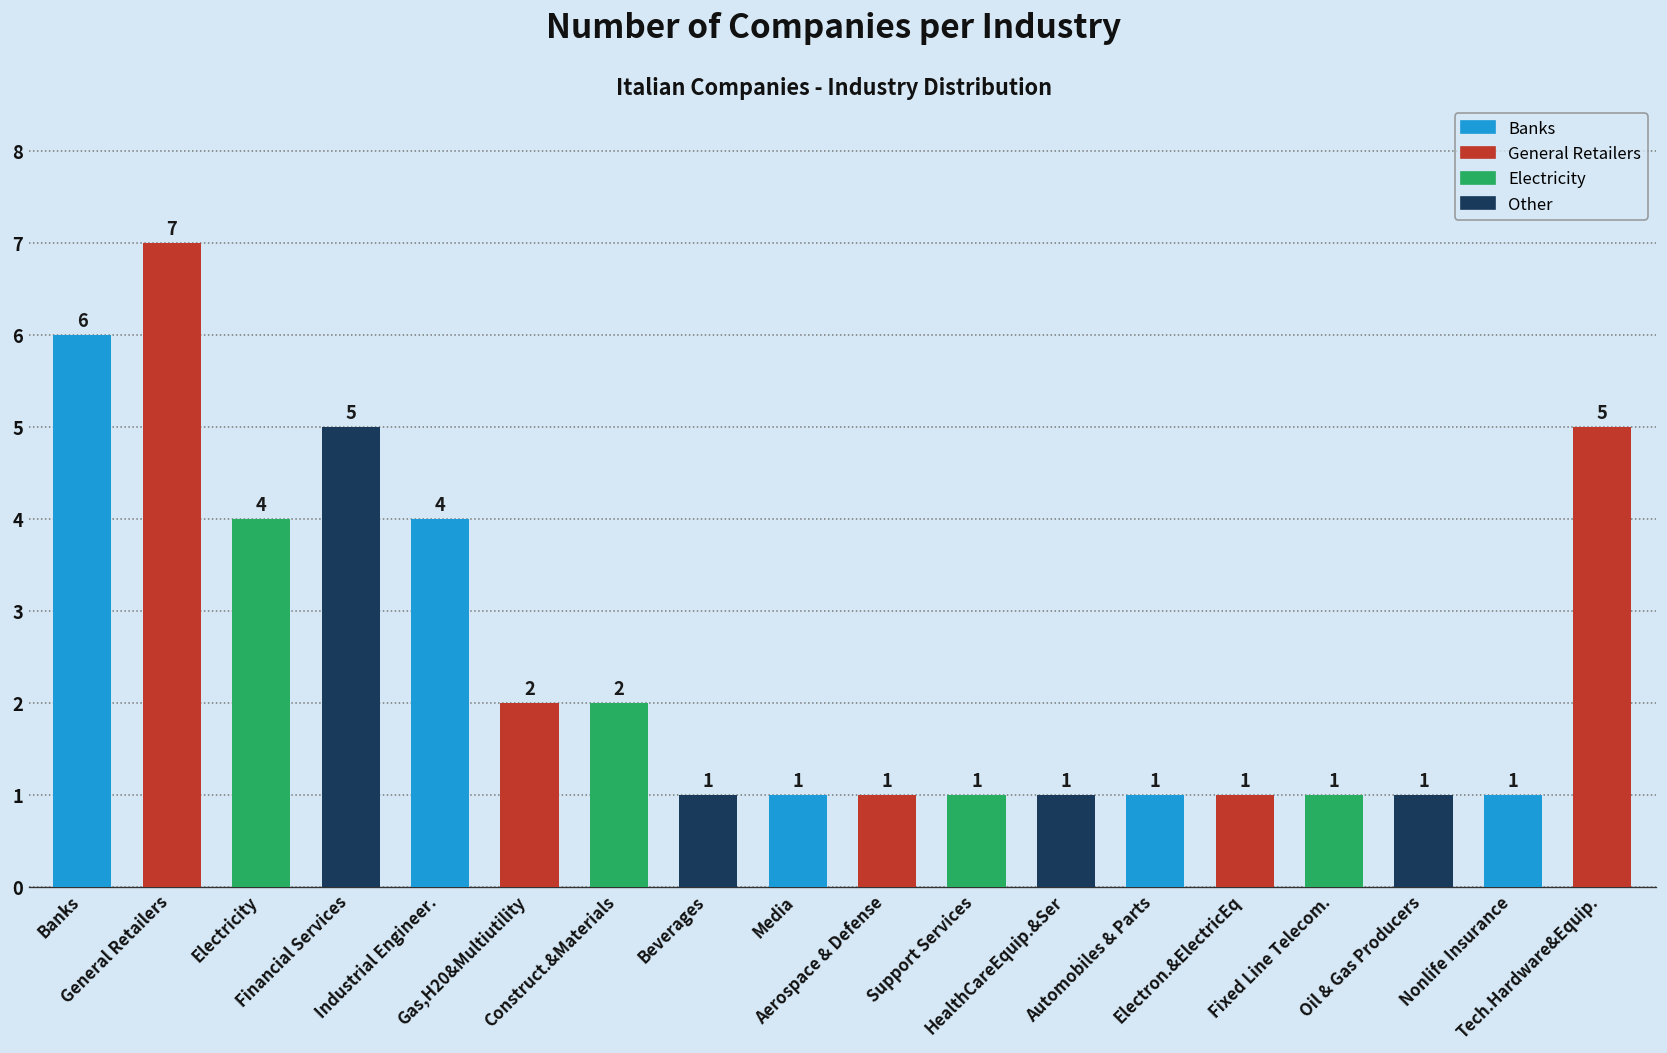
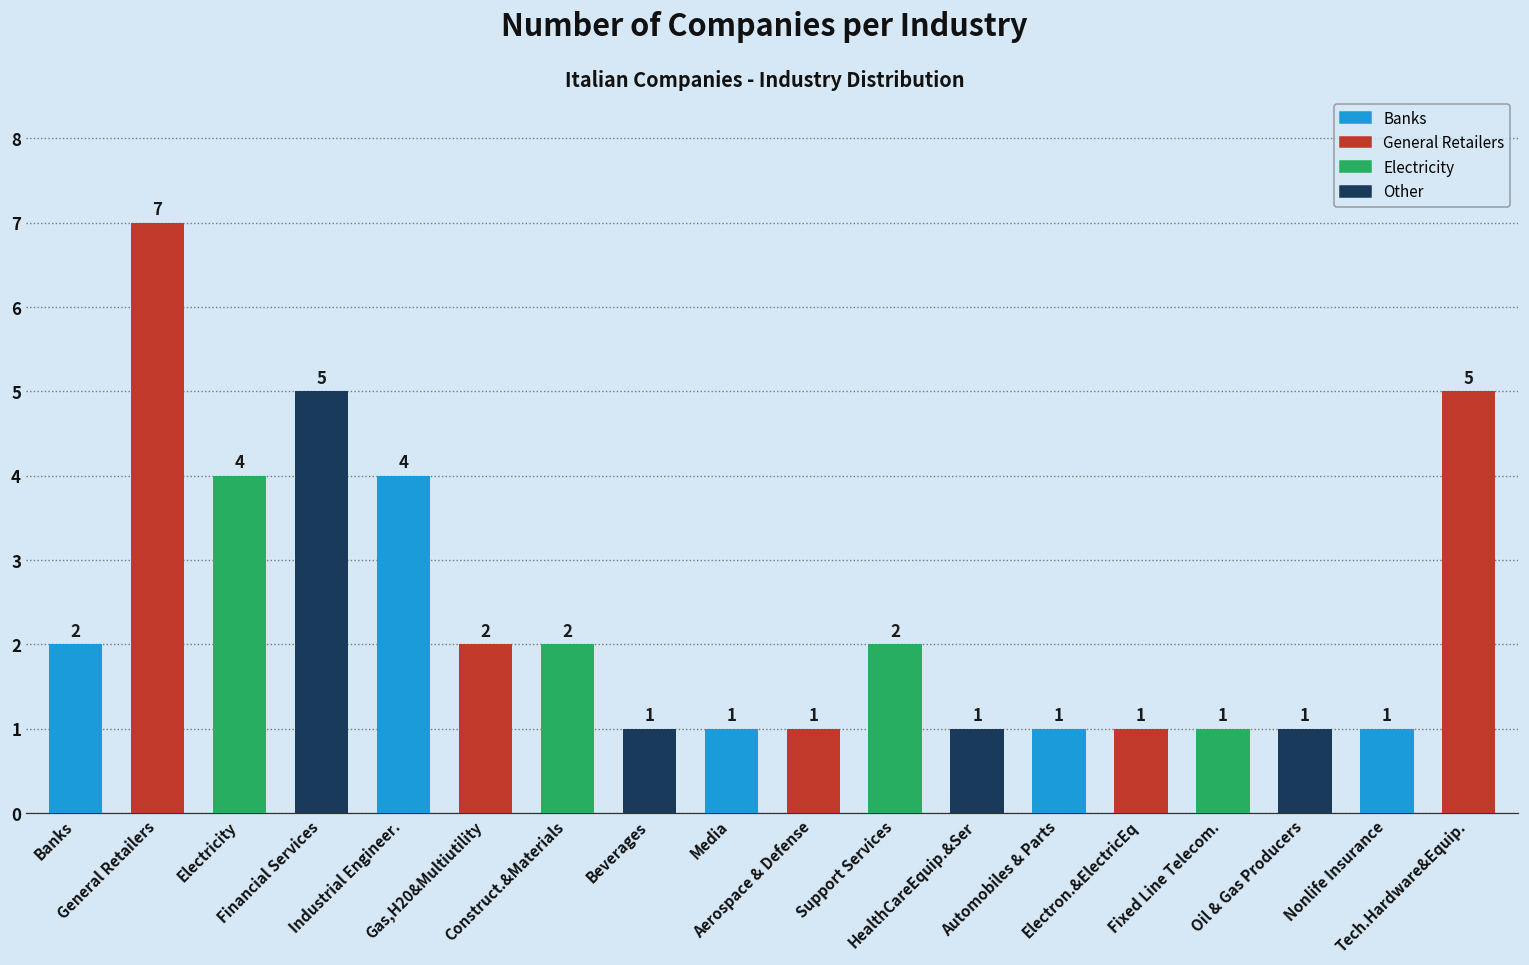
  {
-   "Banks": 6,
+   "Banks": 2,
    "General Retailers": 7,
    "Electricity": 4,
    "Financial Services": 5,
    "Industrial Engineer.": 4,
    "Gas,H20&Multiutility": 2,
    "Construct.&Materials": 2,
    "Beverages": 1,
    "Media": 1,
    "Aerospace & Defense": 1,
-   "Support Services": 1,
+   "Support Services": 2,
    "HealthCareEquip.&Ser": 1,
    "Automobiles & Parts": 1,
    "Electron.&ElectricEq": 1,
    "Fixed Line Telecom.": 1,
    "Oil & Gas Producers": 1,
    "Nonlife Insurance": 1,
    "Tech.Hardware&Equip.": 5
  }
